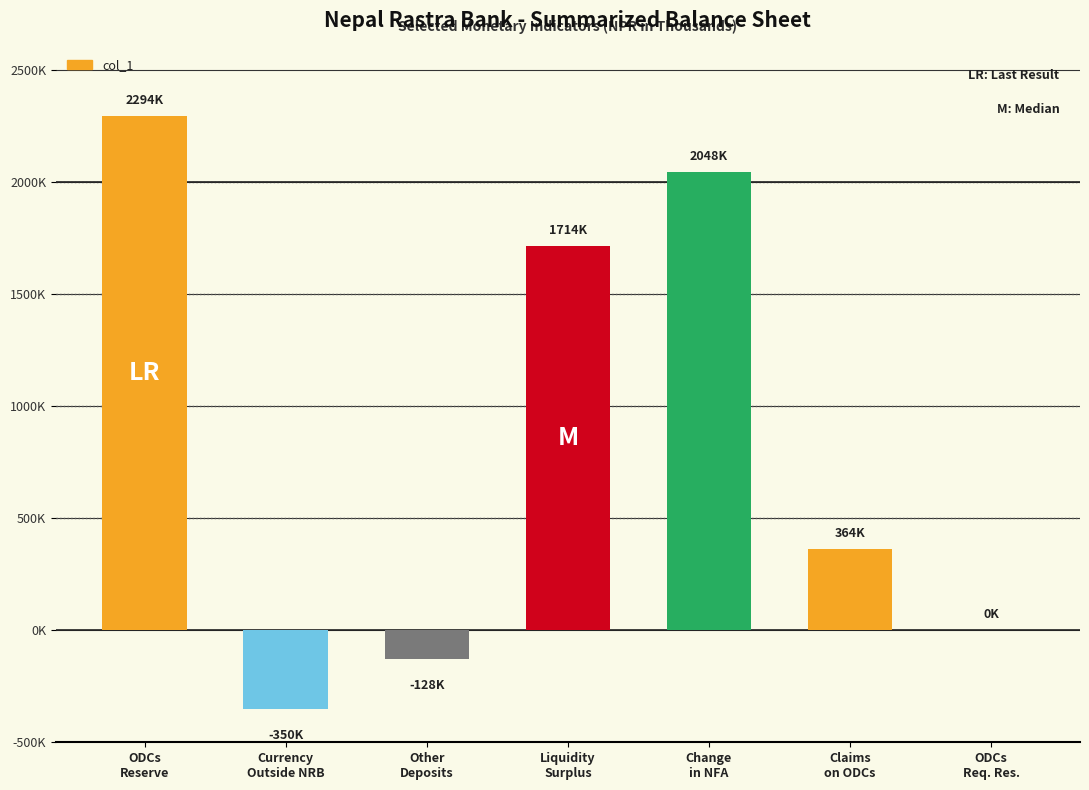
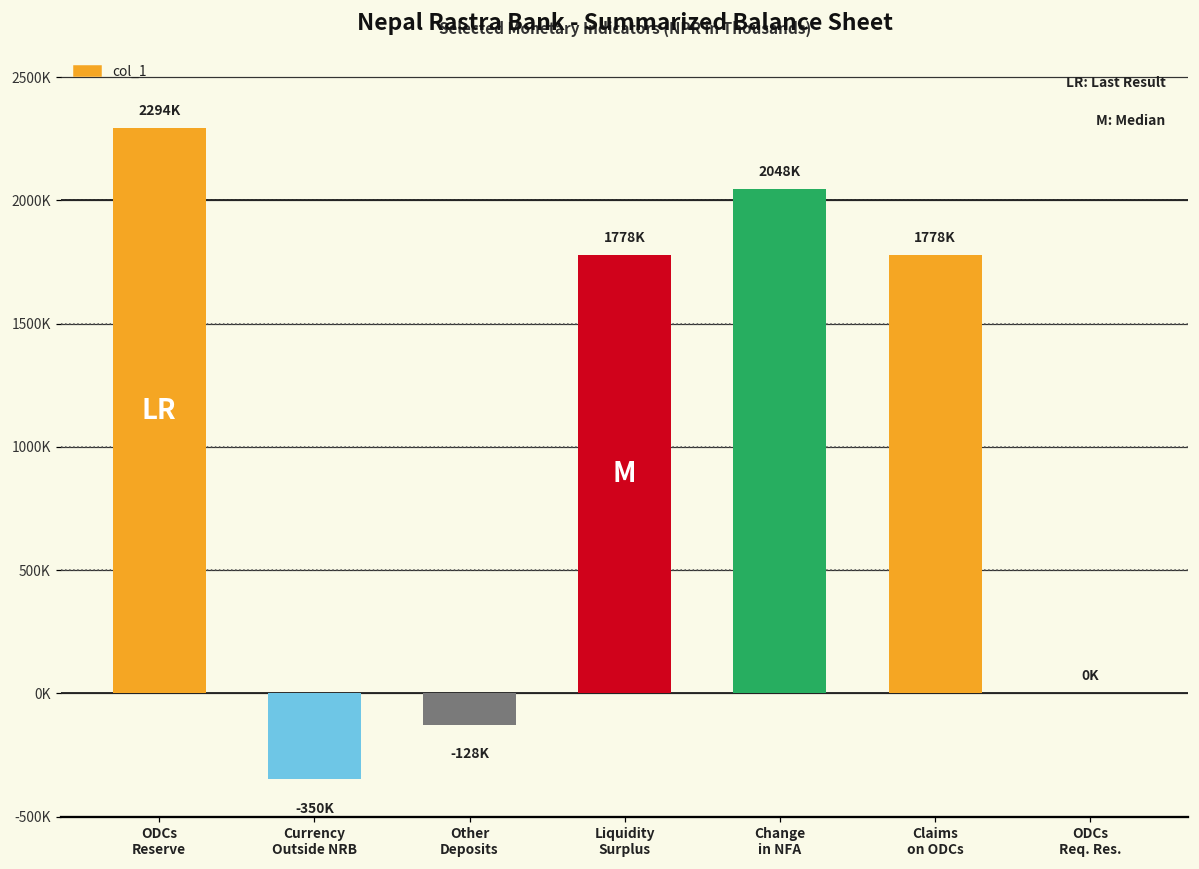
  {
    "ODCs Reserve": "2294K",
    "Currency Outside NRB": "-350K",
    "Other Deposits": "-128K",
-   "Liquidity Surplus": "1714K",
+   "Liquidity Surplus": "1778K",
    "Change in NFA": "2048K",
-   "Claims on ODCs": "364K",
+   "Claims on ODCs": "1778K",
    "ODCs Req. Res.": "0K"
  }
